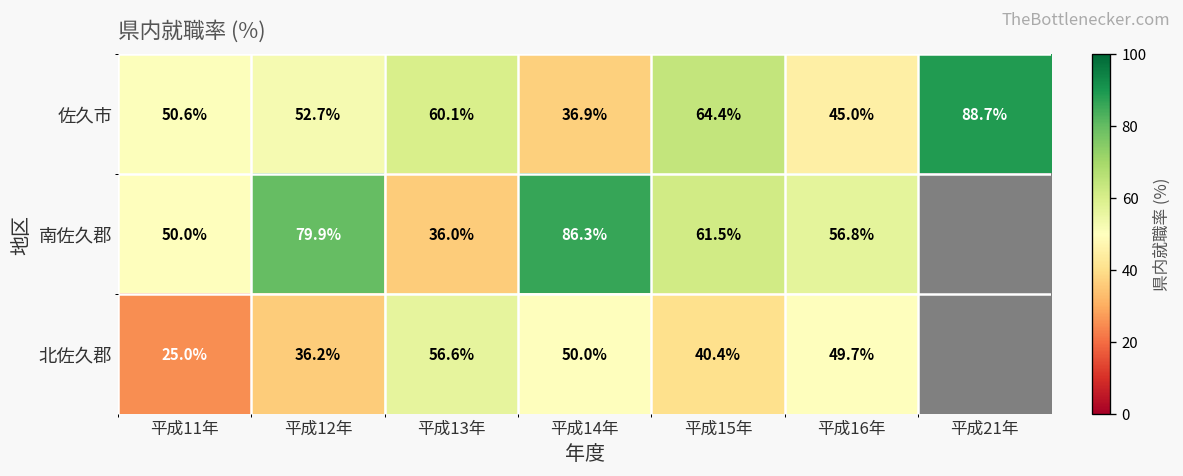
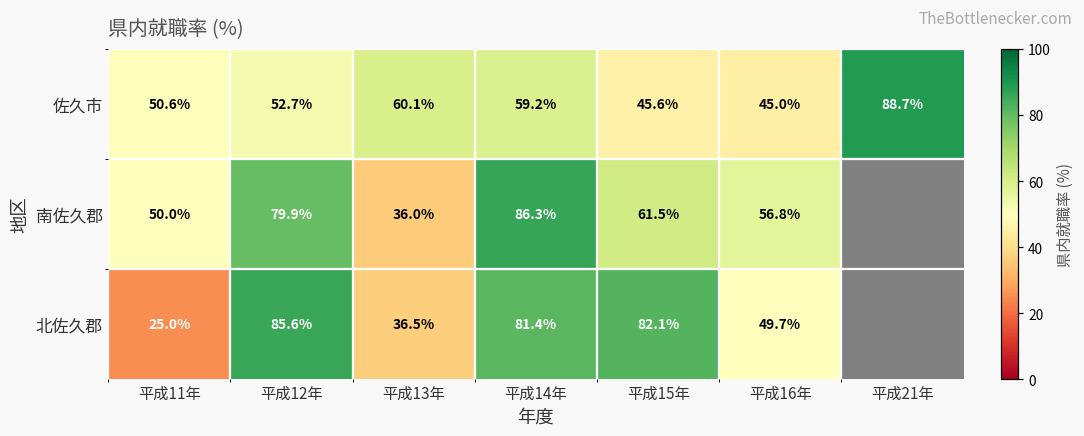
  {
    "佐久市": {
      "平成11年": "50.6%",
      "平成12年": "52.7%",
      "平成13年": "60.1%",
-     "平成14年": "36.9%",
-     "平成15年": "64.4%",
+     "平成14年": "59.2%",
+     "平成15年": "45.6%",
      "平成16年": "45.0%",
      "平成21年": "88.7%"
    },
    "南佐久郡": {
      "平成11年": "50.0%",
      "平成12年": "79.9%",
      "平成13年": "36.0%",
      "平成14年": "86.3%",
      "平成15年": "61.5%",
      "平成16年": "56.8%"
    },
    "北佐久郡": {
      "平成11年": "25.0%",
-     "平成12年": "36.2%",
-     "平成13年": "56.6%",
-     "平成14年": "50.0%",
-     "平成15年": "40.4%",
+     "平成12年": "85.6%",
+     "平成13年": "36.5%",
+     "平成14年": "81.4%",
+     "平成15年": "82.1%",
      "平成16年": "49.7%"
    }
  }
